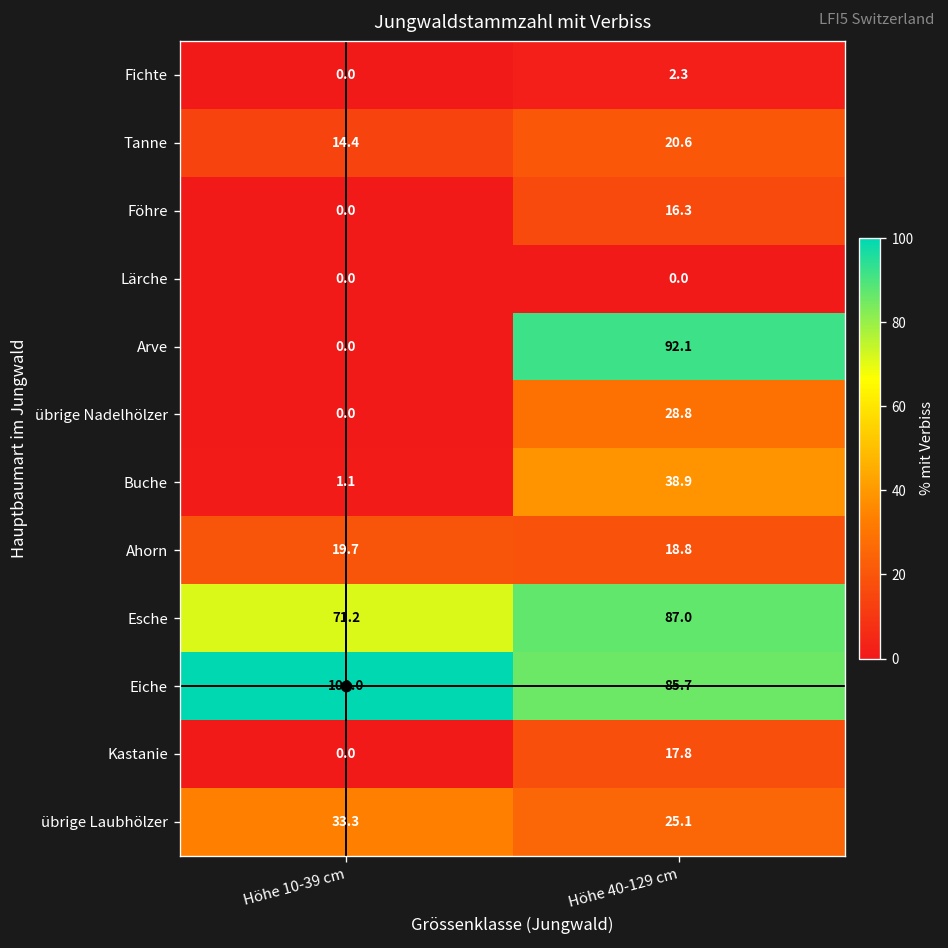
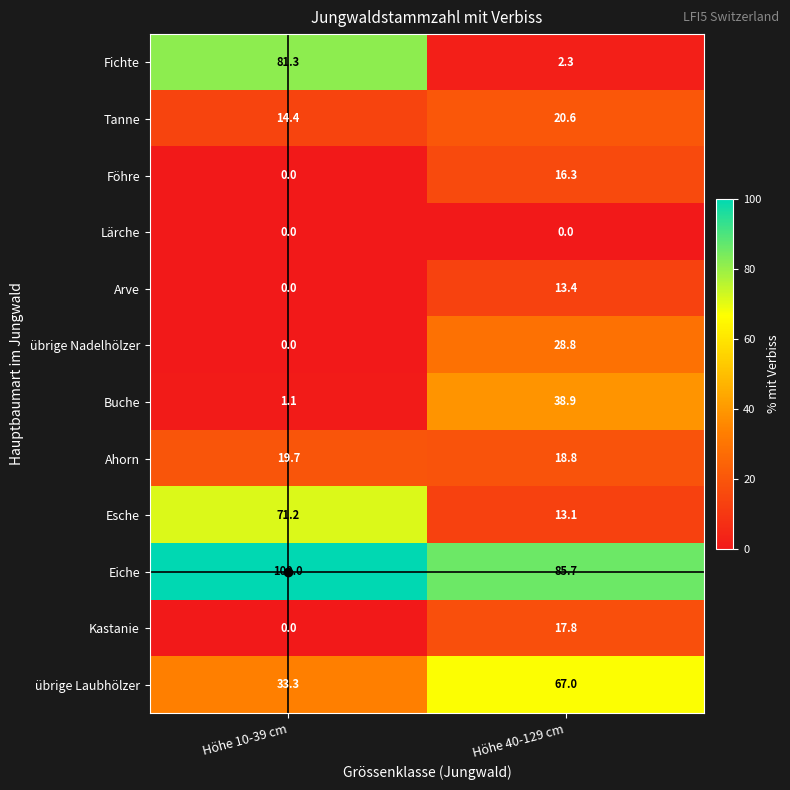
  {
    "Fichte": {
-     "Höhe 10-39 cm": 0.0,
+     "Höhe 10-39 cm": 81.3,
      "Höhe 40-129 cm": 2.3
    },
    "Tanne": {
      "Höhe 10-39 cm": 14.4,
      "Höhe 40-129 cm": 20.6
    },
    "Föhre": {
      "Höhe 10-39 cm": 0.0,
      "Höhe 40-129 cm": 16.3
    },
    "Lärche": {
      "Höhe 10-39 cm": 0.0,
      "Höhe 40-129 cm": 0.0
    },
    "Arve": {
      "Höhe 10-39 cm": 0.0,
-     "Höhe 40-129 cm": 92.1
+     "Höhe 40-129 cm": 13.4
    },
    "übrige Nadelhölzer": {
      "Höhe 10-39 cm": 0.0,
      "Höhe 40-129 cm": 28.8
    },
    "Buche": {
      "Höhe 10-39 cm": 1.1,
      "Höhe 40-129 cm": 38.9
    },
    "Ahorn": {
      "Höhe 10-39 cm": 19.7,
      "Höhe 40-129 cm": 18.8
    },
    "Esche": {
      "Höhe 10-39 cm": 71.2,
-     "Höhe 40-129 cm": 87.0
+     "Höhe 40-129 cm": 13.1
    },
    "Eiche": {
      "Höhe 40-129 cm": 85.7
    },
    "Kastanie": {
      "Höhe 10-39 cm": 0.0,
      "Höhe 40-129 cm": 17.8
    },
    "übrige Laubhölzer": {
      "Höhe 10-39 cm": 33.3,
-     "Höhe 40-129 cm": 25.1
+     "Höhe 40-129 cm": 67.0
    }
  }
